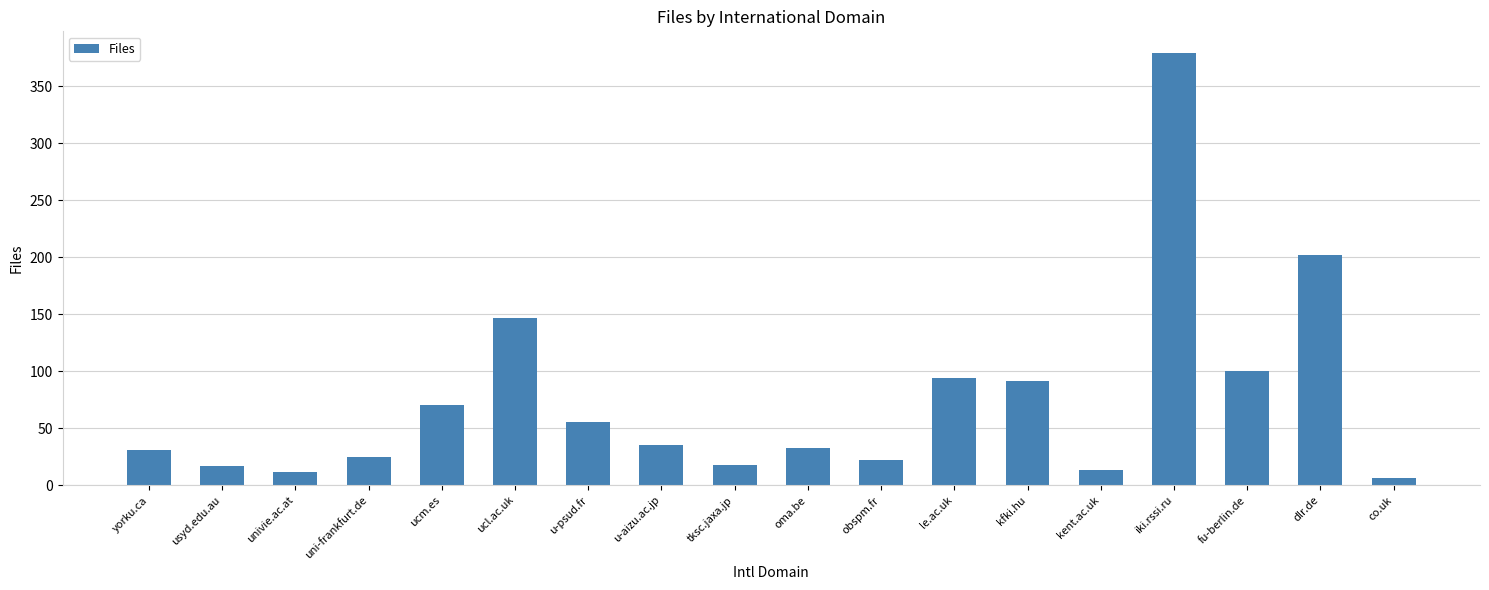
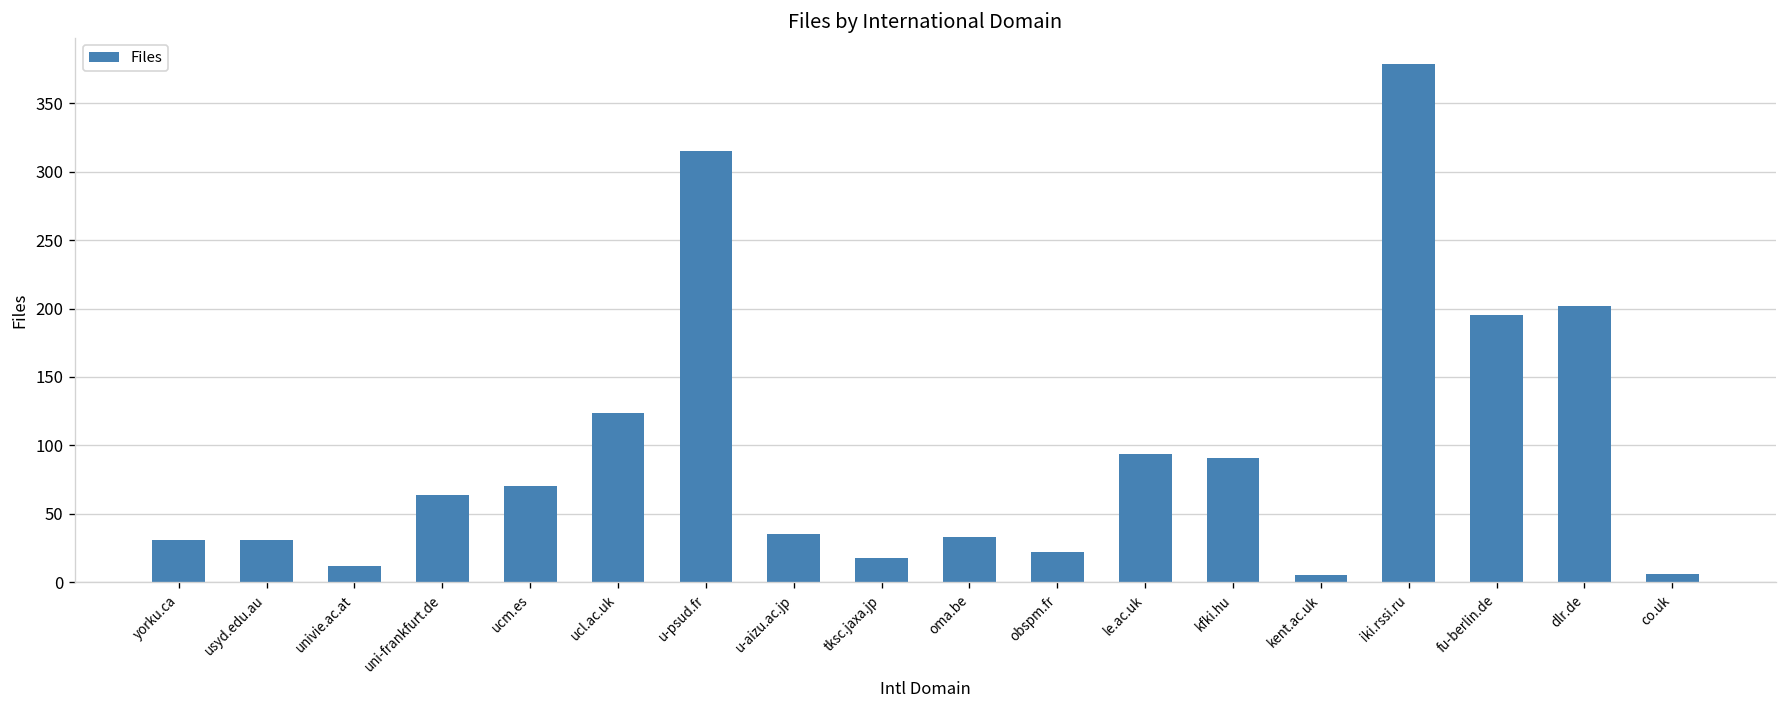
  {
    "yorku.ca": 31,
-   "usyd.edu.au": 17,
+   "usyd.edu.au": 31,
    "univie.ac.at": 12,
-   "uni-frankfurt.de": 25,
+   "uni-frankfurt.de": 64,
    "ucm.es": 70,
-   "ucl.ac.uk": 147,
-   "u-psud.fr": 55,
+   "ucl.ac.uk": 124,
+   "u-psud.fr": 315,
    "u-aizu.ac.jp": 35,
    "tksc.jaxa.jp": 18,
    "oma.be": 33,
    "obspm.fr": 22,
    "le.ac.uk": 94,
    "kfki.hu": 91,
-   "kent.ac.uk": 13,
+   "kent.ac.uk": 5,
    "iki.rssi.ru": 379,
-   "fu-berlin.de": 100,
+   "fu-berlin.de": 195,
    "dlr.de": 202,
    "co.uk": 6
  }
